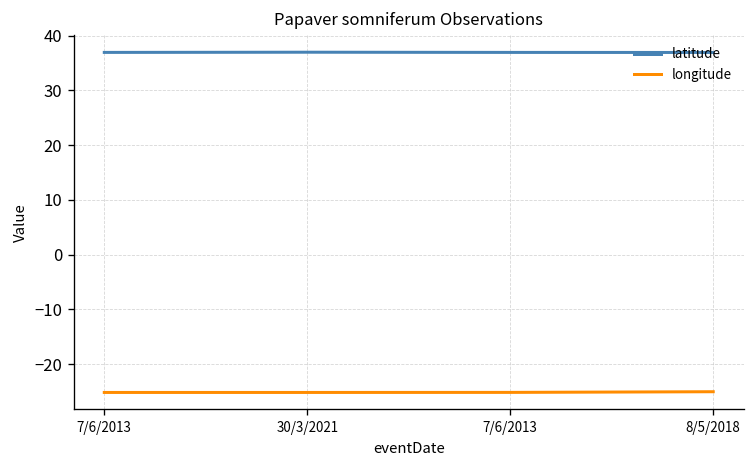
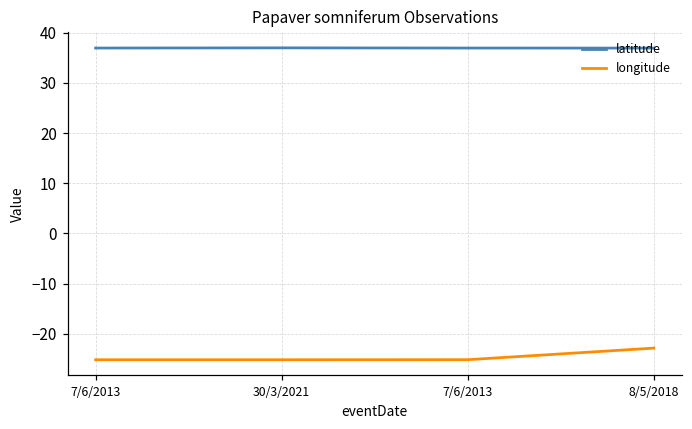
  {
    "latitude": {
      "30/3/2021": 37,
      "8/5/2018": 37
    },
    "longitude": {
      "30/3/2021": -25,
-     "8/5/2018": -25
+     "8/5/2018": -23
    }
  }
